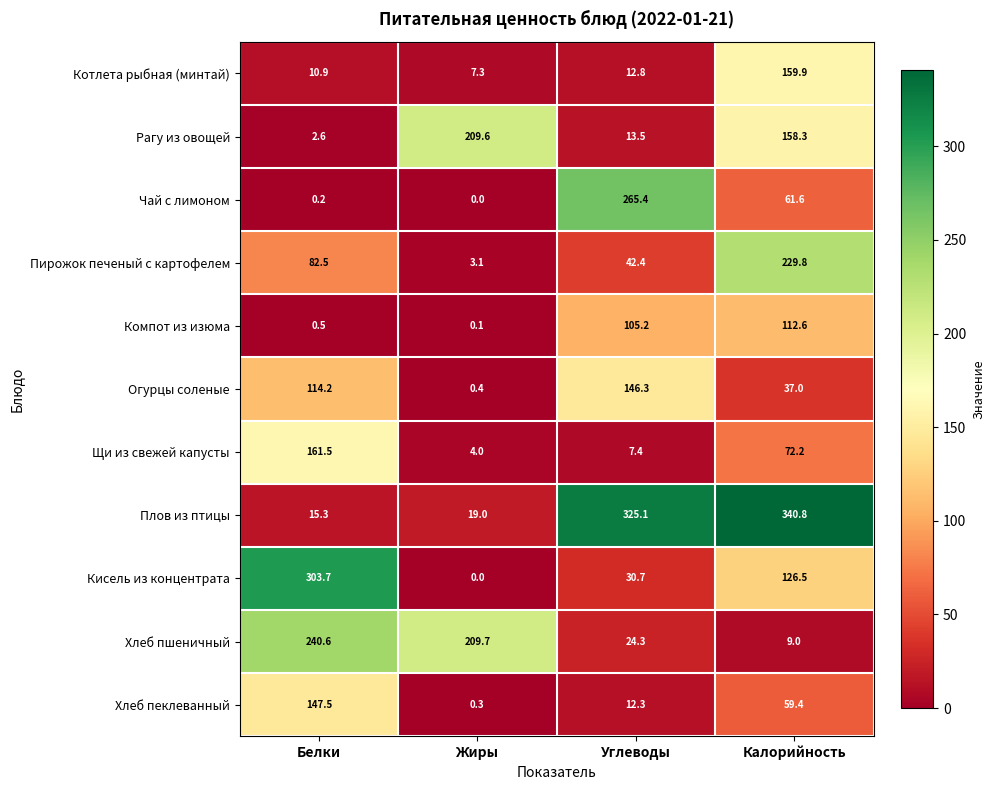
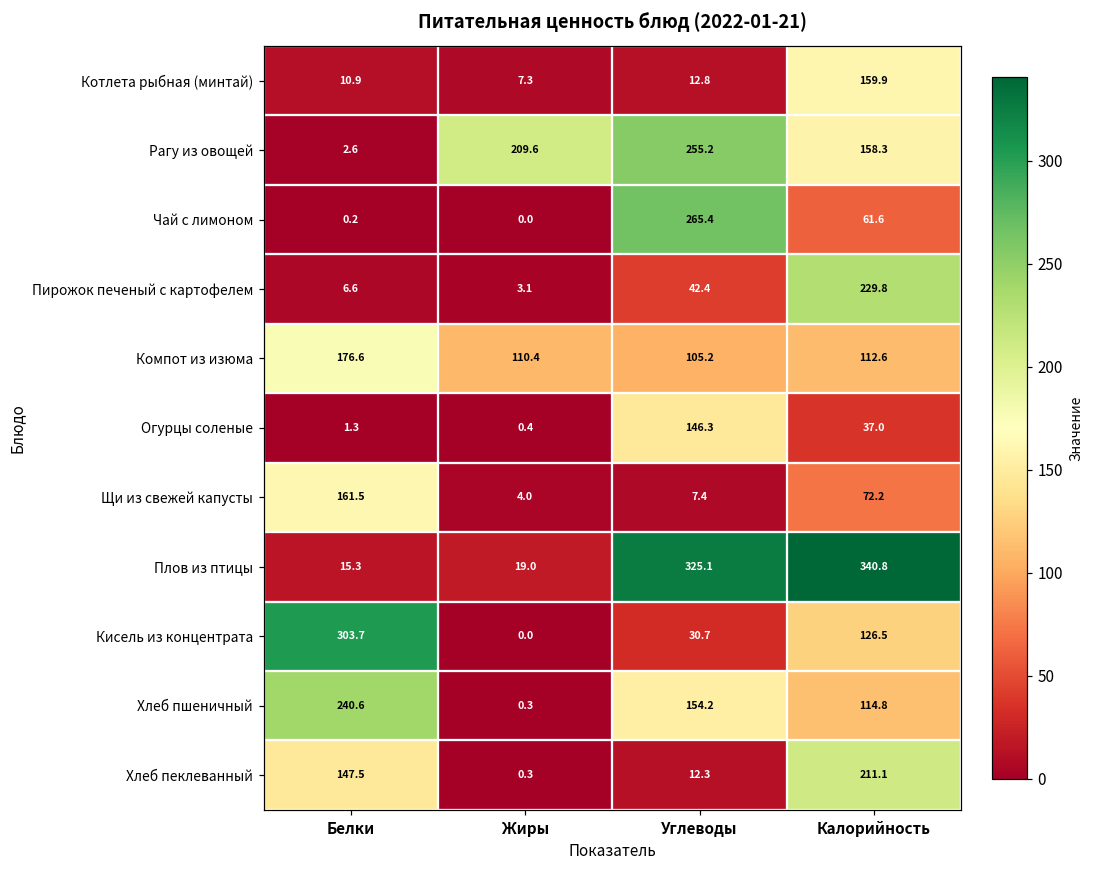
  {
    "Котлета рыбная (минтай)": {
      "Белки": 10.9,
      "Жиры": 7.3,
      "Углеводы": 12.8,
      "Калорийность": 159.9
    },
    "Рагу из овощей": {
      "Белки": 2.6,
      "Жиры": 209.6,
-     "Углеводы": 13.5,
+     "Углеводы": 255.2,
      "Калорийность": 158.3
    },
    "Чай с лимоном": {
      "Белки": 0.2,
      "Жиры": 0.0,
      "Углеводы": 265.4,
      "Калорийность": 61.6
    },
    "Пирожок печеный с картофелем": {
-     "Белки": 82.5,
+     "Белки": 6.6,
      "Жиры": 3.1,
      "Углеводы": 42.4,
      "Калорийность": 229.8
    },
    "Компот из изюма": {
-     "Белки": 0.5,
-     "Жиры": 0.1,
+     "Белки": 176.6,
+     "Жиры": 110.4,
      "Углеводы": 105.2,
      "Калорийность": 112.6
    },
    "Огурцы соленые": {
-     "Белки": 114.2,
+     "Белки": 1.3,
      "Жиры": 0.4,
      "Углеводы": 146.3,
      "Калорийность": 37.0
    },
    "Щи из свежей капусты": {
      "Белки": 161.5,
      "Жиры": 4.0,
      "Углеводы": 7.4,
      "Калорийность": 72.2
    },
    "Плов из птицы": {
      "Белки": 15.3,
      "Жиры": 19.0,
      "Углеводы": 325.1,
      "Калорийность": 340.8
    },
    "Кисель из концентрата": {
      "Белки": 303.7,
      "Жиры": 0.0,
      "Углеводы": 30.7,
      "Калорийность": 126.5
    },
    "Хлеб пшеничный": {
      "Белки": 240.6,
-     "Жиры": 209.7,
-     "Углеводы": 24.3,
-     "Калорийность": 9.0
+     "Жиры": 0.3,
+     "Углеводы": 154.2,
+     "Калорийность": 114.8
    },
    "Хлеб пеклеванный": {
      "Белки": 147.5,
      "Жиры": 0.3,
      "Углеводы": 12.3,
-     "Калорийность": 59.4
+     "Калорийность": 211.1
    }
  }
